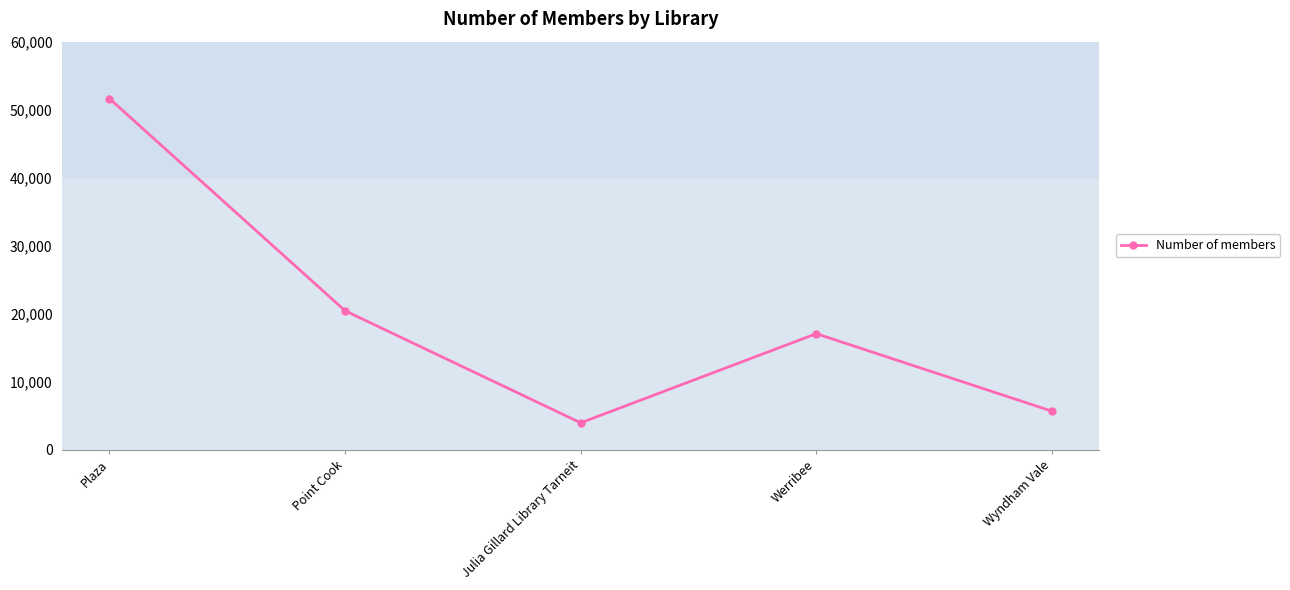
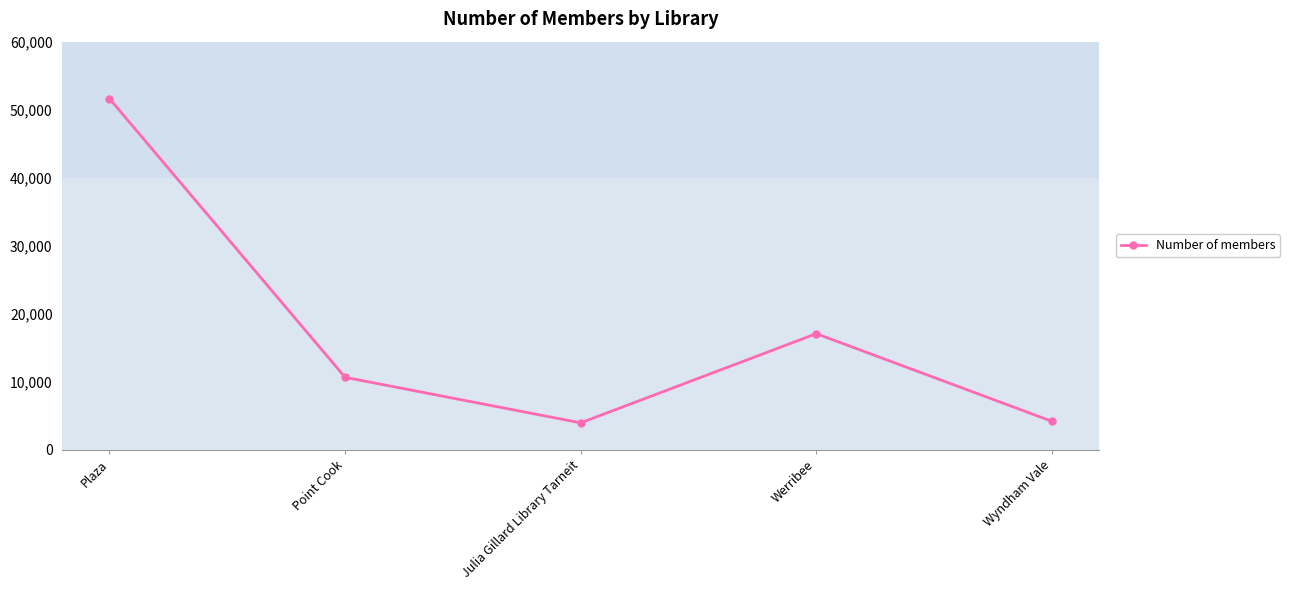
  {
    "Plaza": "52,000",
-   "Point Cook": "20,000",
+   "Point Cook": "11,000",
    "Julia Gillard Library Tarneit": "4,000",
    "Werribee": "17,000",
-   "Wyndham Vale": "6,000"
+   "Wyndham Vale": "4,000"
  }
